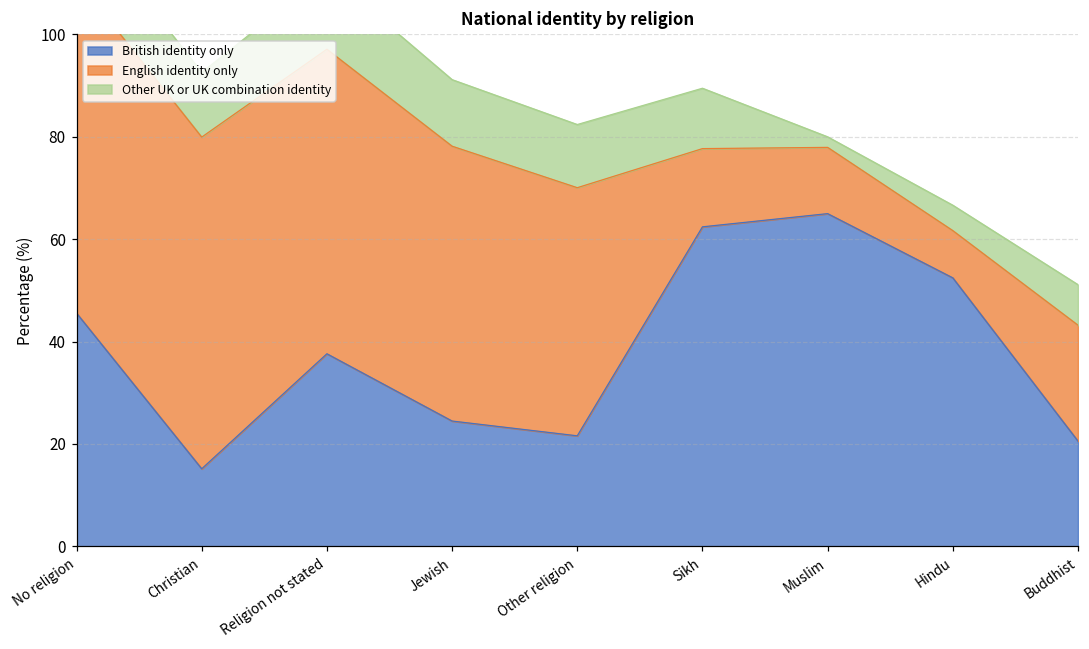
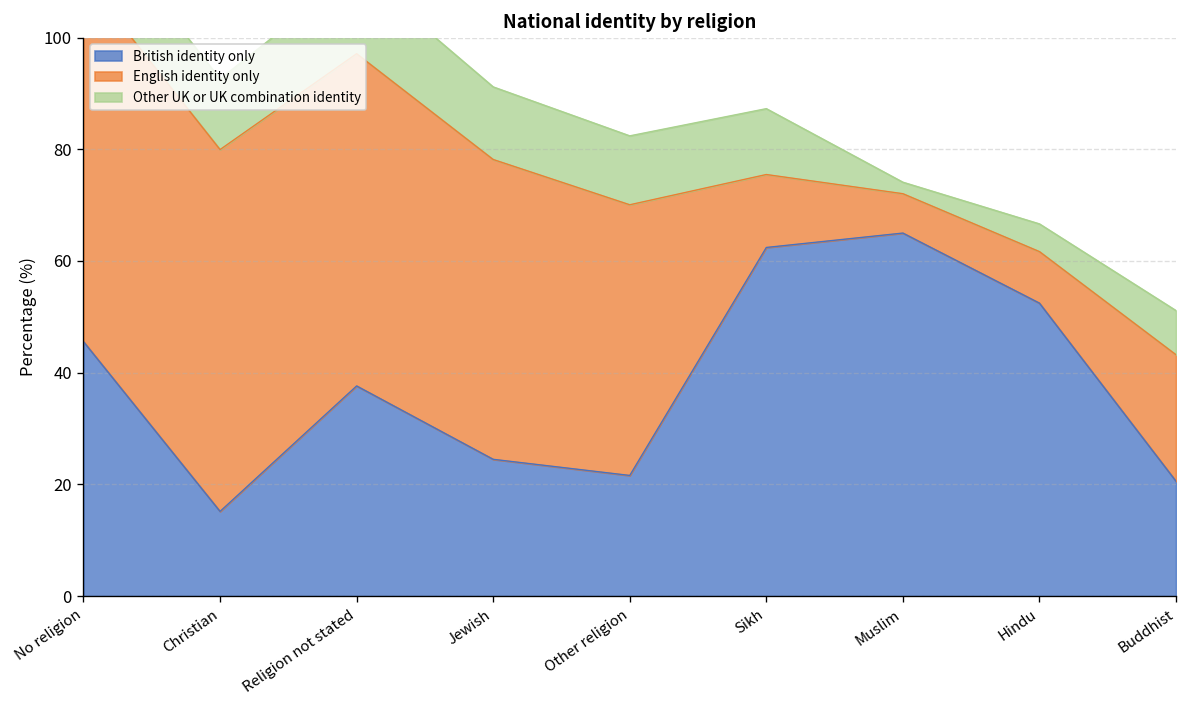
  {
    "British identity only": {
      "No religion": 46,
      "Christian": 15,
      "Religion not stated": 38,
      "Jewish": 24,
      "Other religion": 22,
      "Sikh": 62,
      "Muslim": 65,
      "Hindu": 52,
      "Buddhist": 21
    },
    "English identity only": {
      "Christian": 65,
      "Jewish": 54,
      "Other religion": 48,
-     "Sikh": 15,
-     "Muslim": 13,
+     "Sikh": 13,
+     "Muslim": 7,
      "Hindu": 9,
      "Buddhist": 23
    },
    "Other UK or UK combination identity": {
      "Jewish": 13,
      "Other religion": 12,
      "Sikh": 12,
      "Muslim": 2,
      "Hindu": 5,
      "Buddhist": 8
    }
  }
